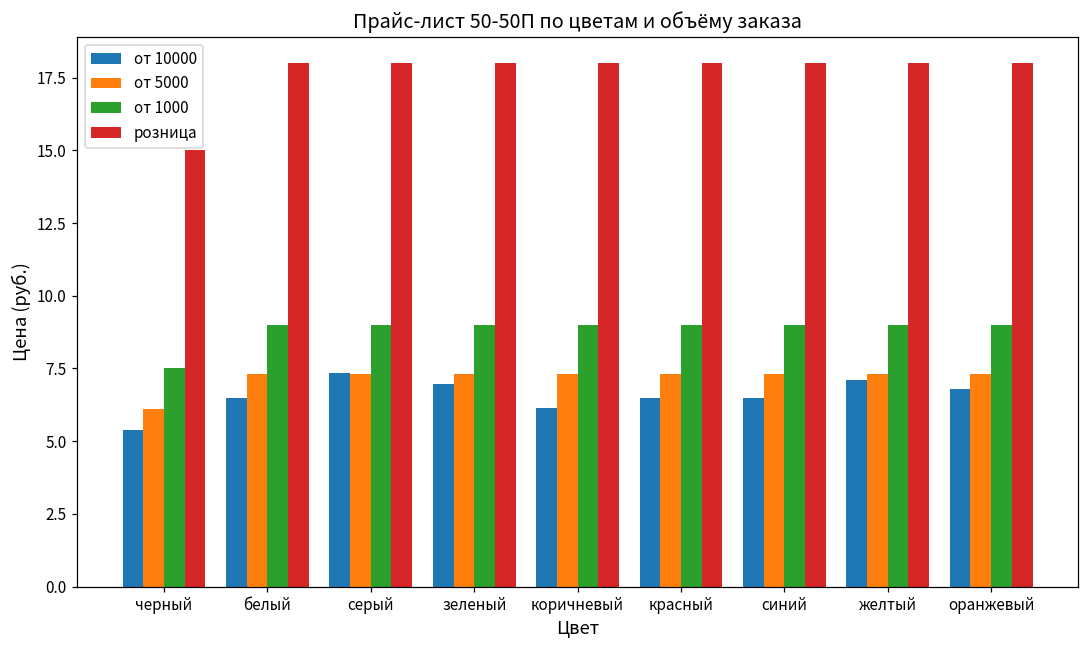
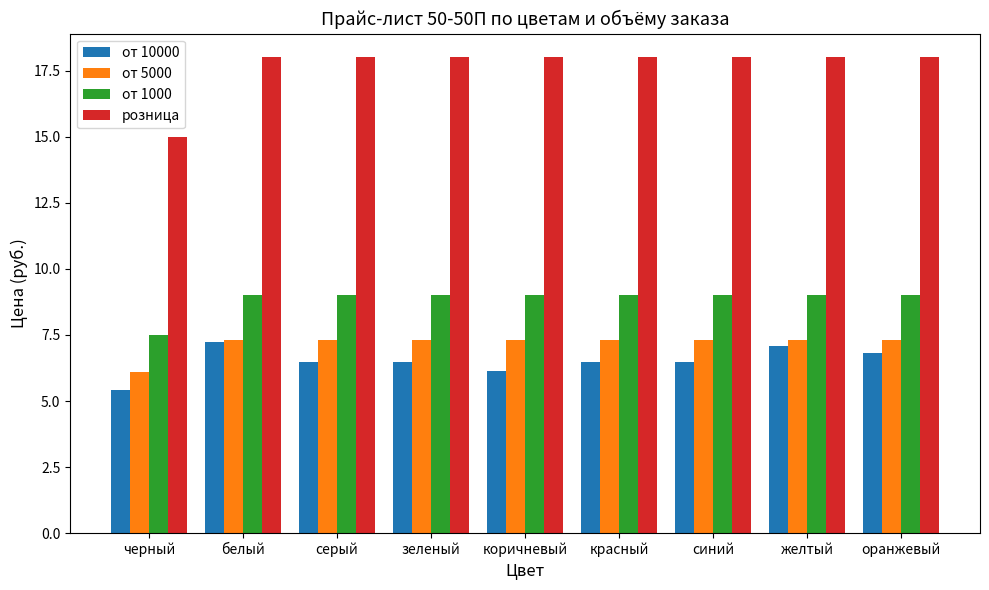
  {
    "от 10000": {
      "черный": 5.4,
-     "белый": 6.5,
-     "серый": 7.4,
-     "зеленый": 7.0,
+     "белый": 7.2,
+     "серый": 6.5,
+     "зеленый": 6.5,
      "коричневый": 6.1,
      "красный": 6.5,
      "синий": 6.5,
      "желтый": 7.1,
      "оранжевый": 6.8
    },
    "от 5000": {
      "черный": 6.1,
      "белый": 7.3,
      "серый": 7.3,
      "зеленый": 7.3,
      "коричневый": 7.3,
      "красный": 7.3,
      "синий": 7.3,
      "желтый": 7.3,
      "оранжевый": 7.3
    },
    "от 1000": {
      "черный": 7.5,
      "белый": 9.0,
      "серый": 9.0,
      "зеленый": 9.0,
      "коричневый": 9.0,
      "красный": 9.0,
      "синий": 9.0,
      "желтый": 9.0,
      "оранжевый": 9.0
    },
    "розница": {
      "черный": 15.0,
      "белый": 18.0,
      "серый": 18.0,
      "зеленый": 18.0,
      "коричневый": 18.0,
      "красный": 18.0,
      "синий": 18.0,
      "желтый": 18.0,
      "оранжевый": 18.0
    }
  }
